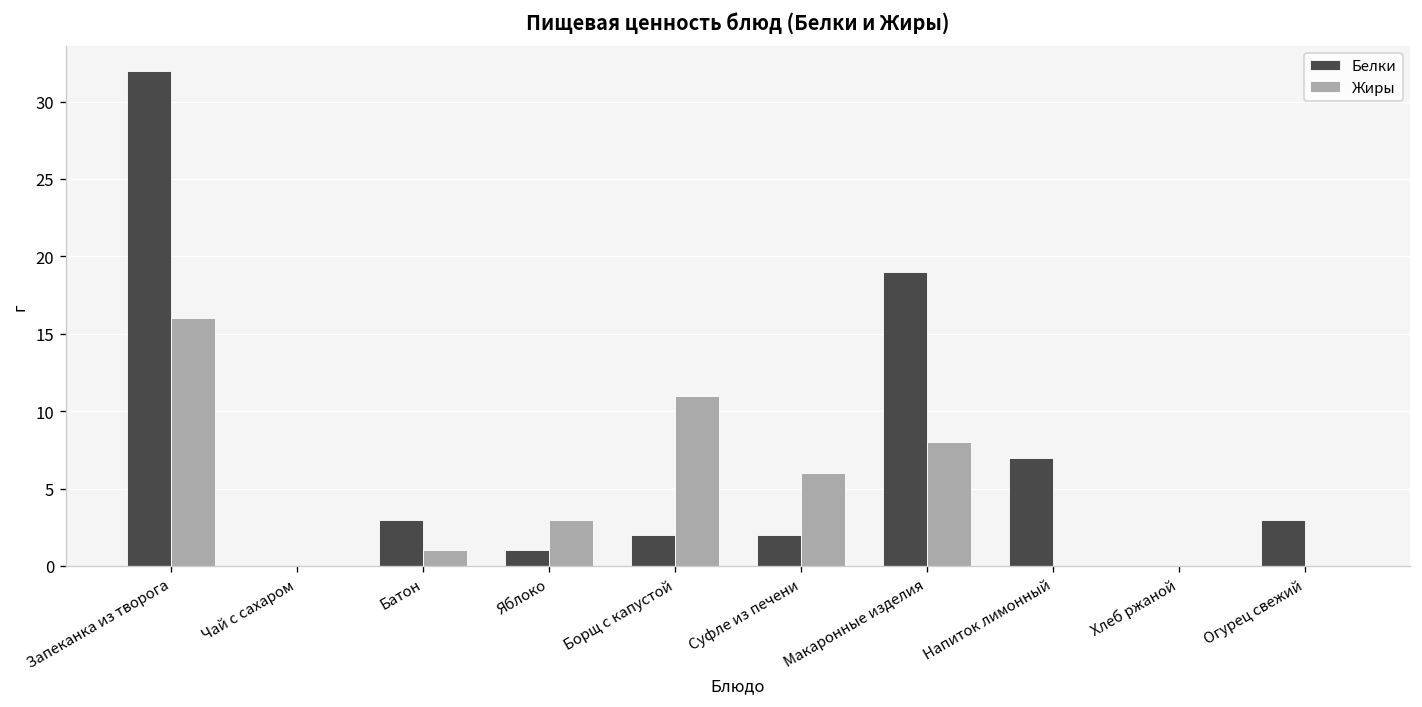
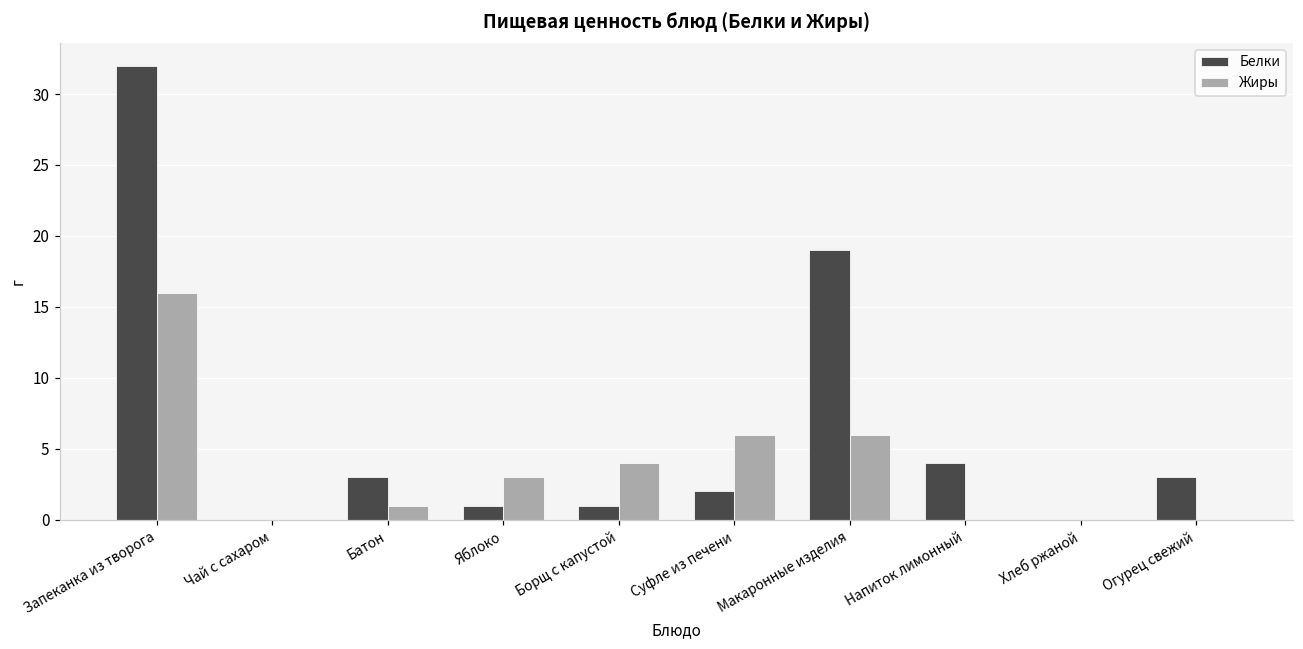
  {
    "Белки": {
      "Запеканка из творога": 32,
      "Чай с сахаром": 0,
      "Батон": 3,
      "Яблоко": 1,
-     "Борщ с капустой": 2,
+     "Борщ с капустой": 1,
      "Суфле из печени": 2,
      "Макаронные изделия": 19,
-     "Напиток лимонный": 7,
+     "Напиток лимонный": 4,
      "Хлеб ржаной": 0,
      "Огурец свежий": 3
    },
    "Жиры": {
      "Запеканка из творога": 16,
      "Чай с сахаром": 0,
      "Батон": 1,
      "Яблоко": 3,
-     "Борщ с капустой": 11,
+     "Борщ с капустой": 4,
      "Суфле из печени": 6,
-     "Макаронные изделия": 8,
+     "Макаронные изделия": 6,
      "Напиток лимонный": 0,
      "Хлеб ржаной": 0,
      "Огурец свежий": 0
    }
  }
